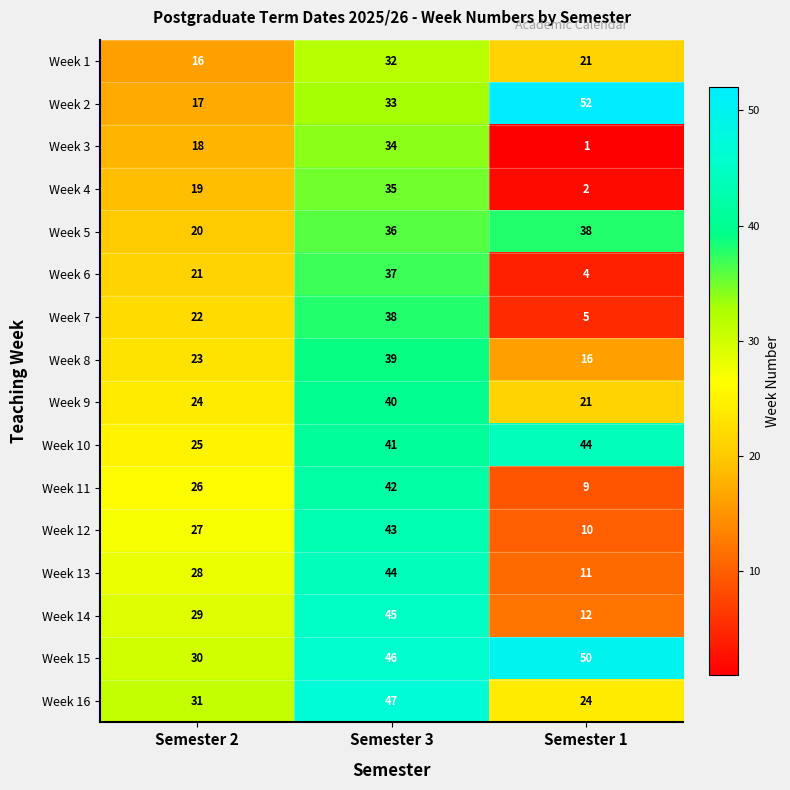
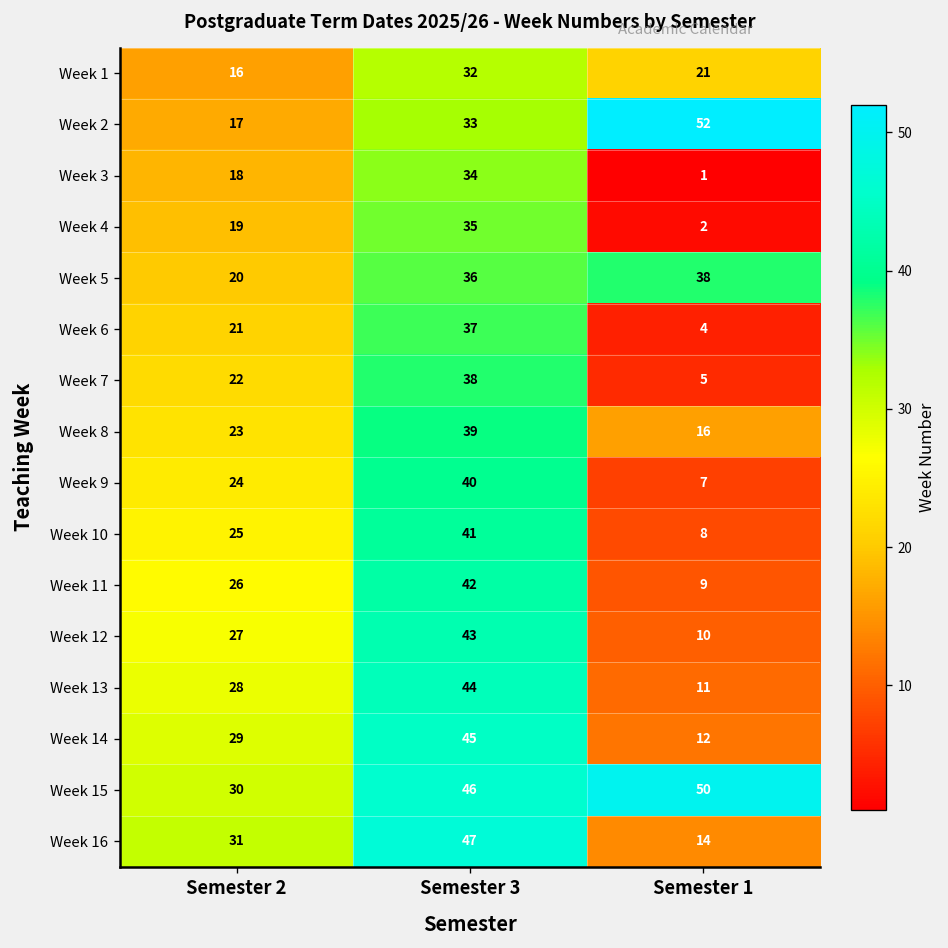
  {
    "Week 1": {
      "Semester 2": 16,
      "Semester 3": 32,
      "Semester 1": 21
    },
    "Week 2": {
      "Semester 2": 17,
      "Semester 3": 33,
      "Semester 1": 52
    },
    "Week 3": {
      "Semester 2": 18,
      "Semester 3": 34,
      "Semester 1": 1
    },
    "Week 4": {
      "Semester 2": 19,
      "Semester 3": 35,
      "Semester 1": 2
    },
    "Week 5": {
      "Semester 2": 20,
      "Semester 3": 36,
      "Semester 1": 38
    },
    "Week 6": {
      "Semester 2": 21,
      "Semester 3": 37,
      "Semester 1": 4
    },
    "Week 7": {
      "Semester 2": 22,
      "Semester 3": 38,
      "Semester 1": 5
    },
    "Week 8": {
      "Semester 2": 23,
      "Semester 3": 39,
      "Semester 1": 16
    },
    "Week 9": {
      "Semester 2": 24,
      "Semester 3": 40,
-     "Semester 1": 21
+     "Semester 1": 7
    },
    "Week 10": {
      "Semester 2": 25,
      "Semester 3": 41,
-     "Semester 1": 44
+     "Semester 1": 8
    },
    "Week 11": {
      "Semester 2": 26,
      "Semester 3": 42,
      "Semester 1": 9
    },
    "Week 12": {
      "Semester 2": 27,
      "Semester 3": 43,
      "Semester 1": 10
    },
    "Week 13": {
      "Semester 2": 28,
      "Semester 3": 44,
      "Semester 1": 11
    },
    "Week 14": {
      "Semester 2": 29,
      "Semester 3": 45,
      "Semester 1": 12
    },
    "Week 15": {
      "Semester 2": 30,
      "Semester 3": 46,
      "Semester 1": 50
    },
    "Week 16": {
      "Semester 2": 31,
      "Semester 3": 47,
-     "Semester 1": 24
+     "Semester 1": 14
    }
  }
